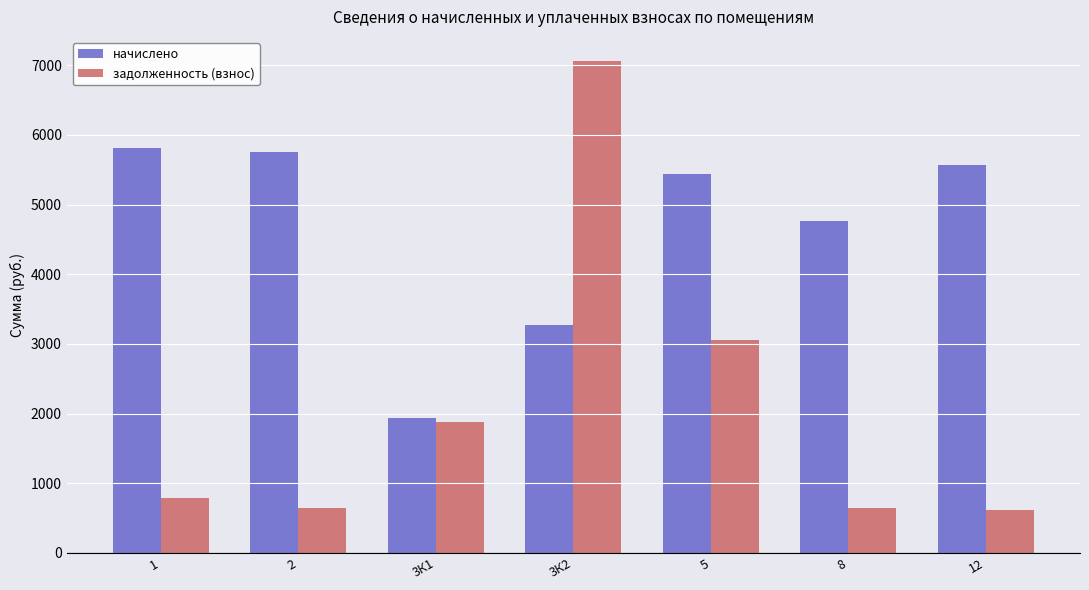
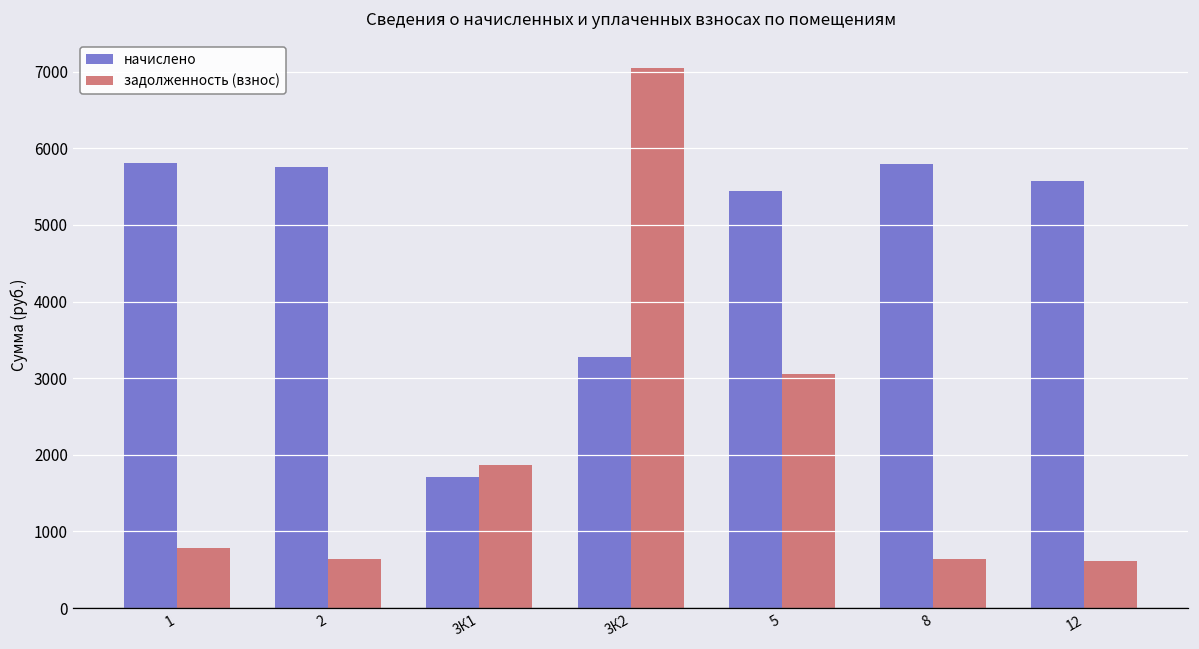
  {
    "начислено": {
      "1": 5800,
      "2": 5800,
-     "3К1": 1900,
+     "3К1": 1700,
      "3К2": 3300,
      "5": 5400,
-     "8": 4800,
+     "8": 5800,
      "12": 5600
    },
    "задолженность (взнос)": {
      "1": 800,
      "2": 600,
      "3К1": 1900,
      "3К2": 7100,
      "5": 3100,
      "8": 600,
      "12": 600
    }
  }
